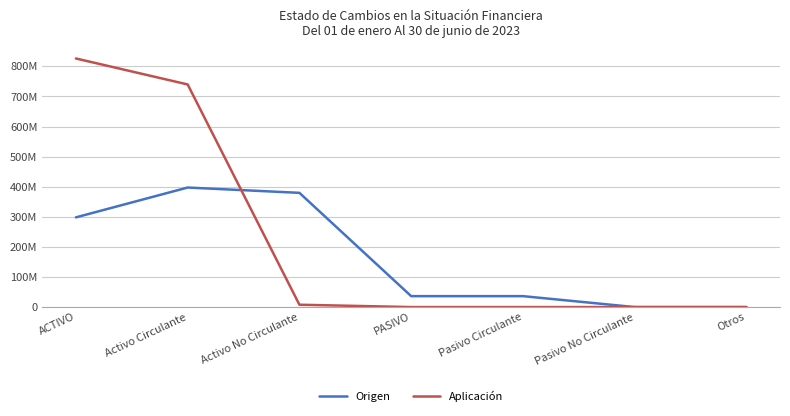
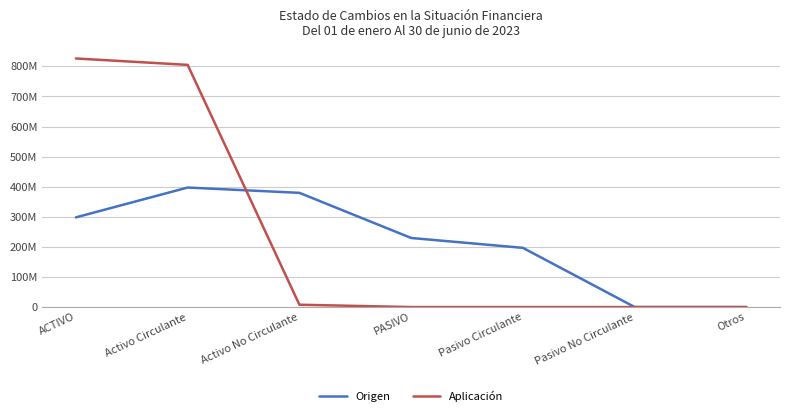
  {
    "Origen": {
      "ACTIVO": 300000000,
      "Activo Circulante": 400000000,
      "Activo No Circulante": 380000000,
-     "PASIVO": 40000000,
-     "Pasivo Circulante": 40000000
+     "PASIVO": 230000000,
+     "Pasivo Circulante": 200000000
    },
    "Aplicación": {
      "ACTIVO": 830000000,
-     "Activo Circulante": 740000000,
+     "Activo Circulante": 800000000,
      "Activo No Circulante": 10000000,
      "PASIVO": 0,
      "Pasivo Circulante": 0
    }
  }
